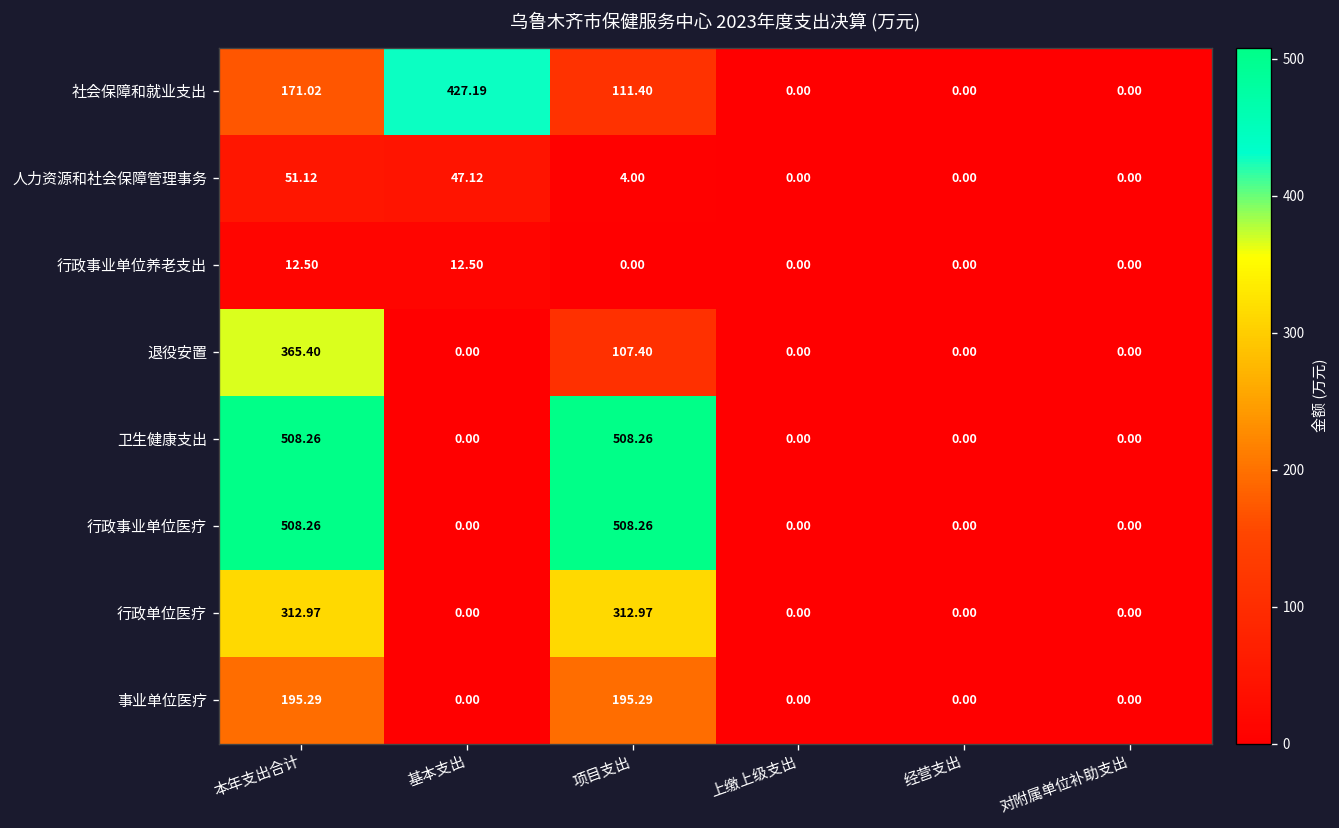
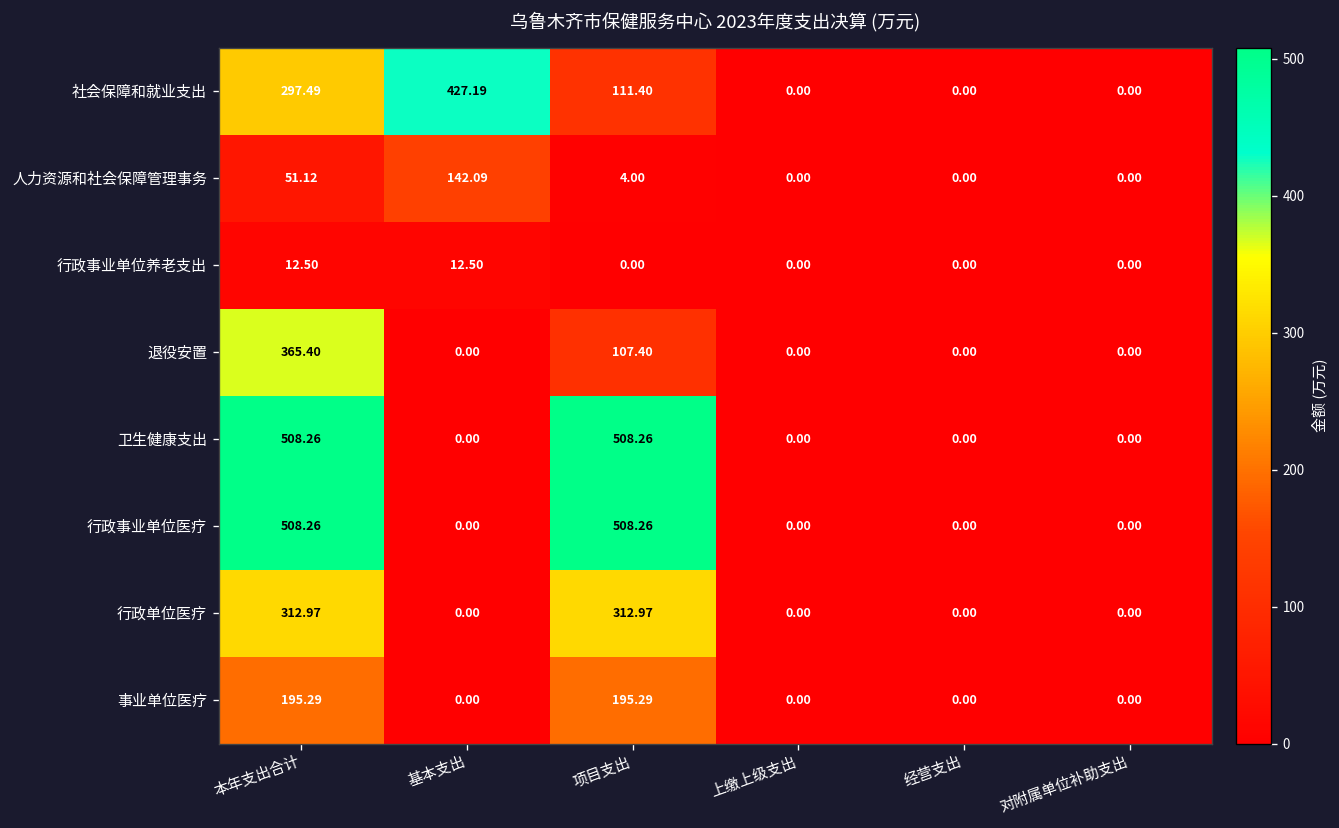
  {
    "社会保障和就业支出": {
-     "本年支出合计": 171.02,
+     "本年支出合计": 297.49,
      "基本支出": 427.19,
      "项目支出": 111.40,
      "上缴上级支出": 0.00,
      "经营支出": 0.00,
      "对附属单位补助支出": 0.00
    },
    "人力资源和社会保障管理事务": {
      "本年支出合计": 51.12,
-     "基本支出": 47.12,
+     "基本支出": 142.09,
      "项目支出": 4.00,
      "上缴上级支出": 0.00,
      "经营支出": 0.00,
      "对附属单位补助支出": 0.00
    },
    "行政事业单位养老支出": {
      "本年支出合计": 12.50,
      "基本支出": 12.50,
      "项目支出": 0.00,
      "上缴上级支出": 0.00,
      "经营支出": 0.00,
      "对附属单位补助支出": 0.00
    },
    "退役安置": {
      "本年支出合计": 365.40,
      "基本支出": 0.00,
      "项目支出": 107.40,
      "上缴上级支出": 0.00,
      "经营支出": 0.00,
      "对附属单位补助支出": 0.00
    },
    "卫生健康支出": {
      "本年支出合计": 508.26,
      "基本支出": 0.00,
      "项目支出": 508.26,
      "上缴上级支出": 0.00,
      "经营支出": 0.00,
      "对附属单位补助支出": 0.00
    },
    "行政事业单位医疗": {
      "本年支出合计": 508.26,
      "基本支出": 0.00,
      "项目支出": 508.26,
      "上缴上级支出": 0.00,
      "经营支出": 0.00,
      "对附属单位补助支出": 0.00
    },
    "行政单位医疗": {
      "本年支出合计": 312.97,
      "基本支出": 0.00,
      "项目支出": 312.97,
      "上缴上级支出": 0.00,
      "经营支出": 0.00,
      "对附属单位补助支出": 0.00
    },
    "事业单位医疗": {
      "本年支出合计": 195.29,
      "基本支出": 0.00,
      "项目支出": 195.29,
      "上缴上级支出": 0.00,
      "经营支出": 0.00,
      "对附属单位补助支出": 0.00
    }
  }
